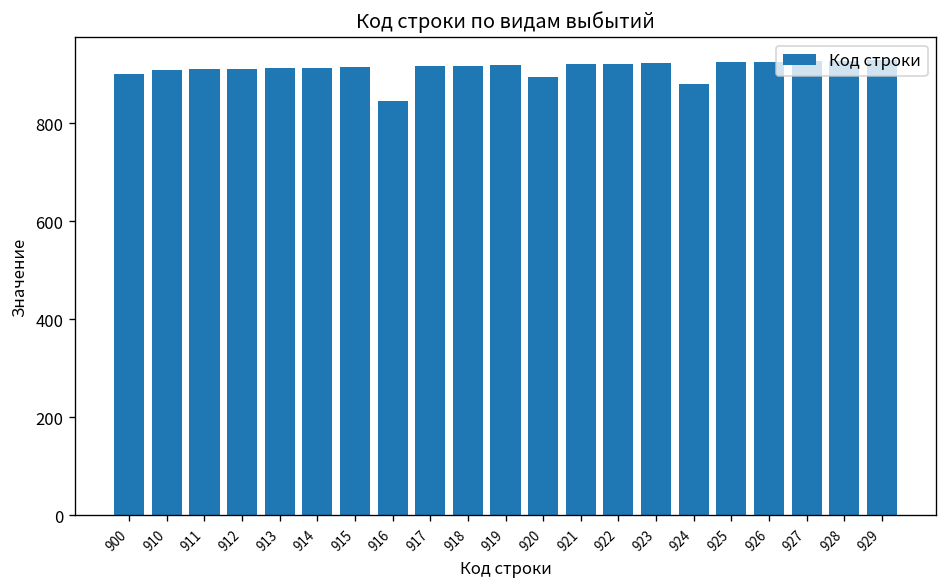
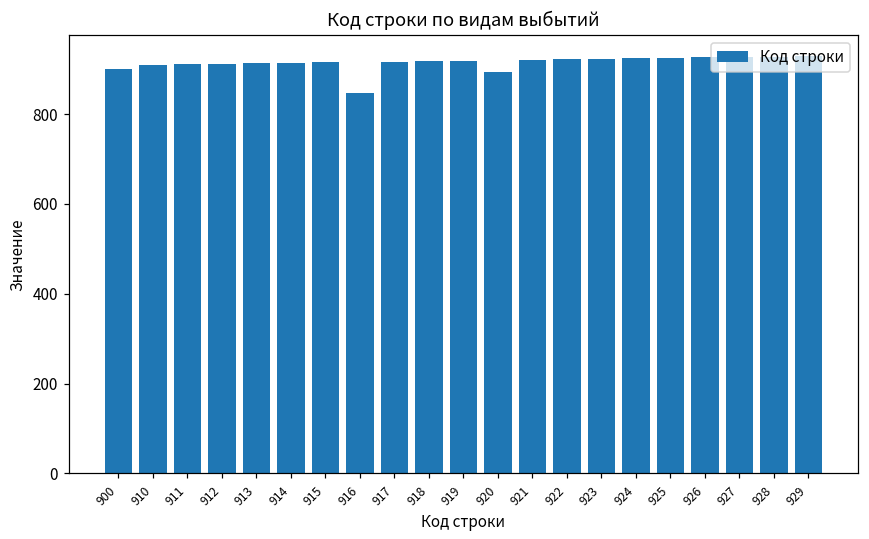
  {
    "900": 900,
    "910": 910,
    "911": 910,
    "912": 910,
    "913": 910,
    "914": 910,
    "915": 920,
    "916": 850,
    "917": 920,
    "918": 920,
    "919": 920,
    "920": 890,
    "921": 920,
    "922": 920,
    "923": 920,
-   "924": 880,
+   "924": 920,
    "925": 930,
    "926": 930
  }
